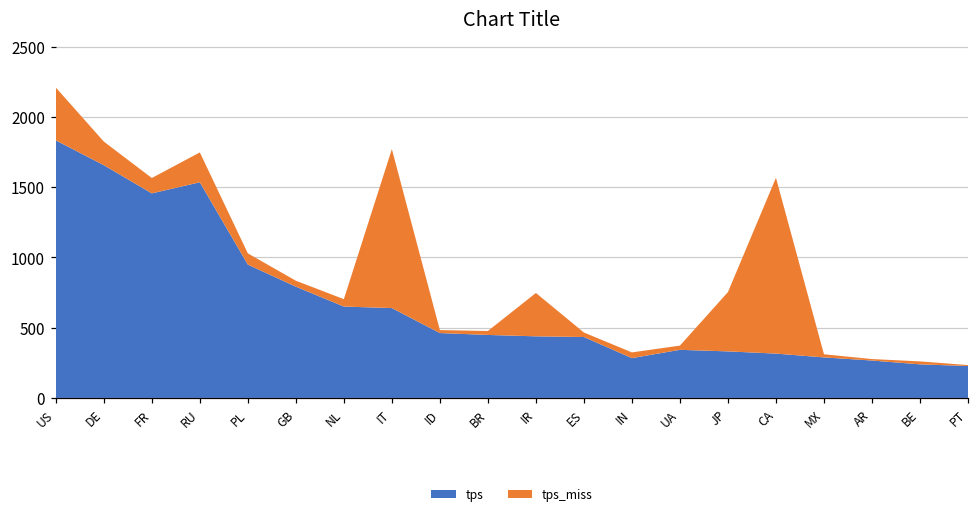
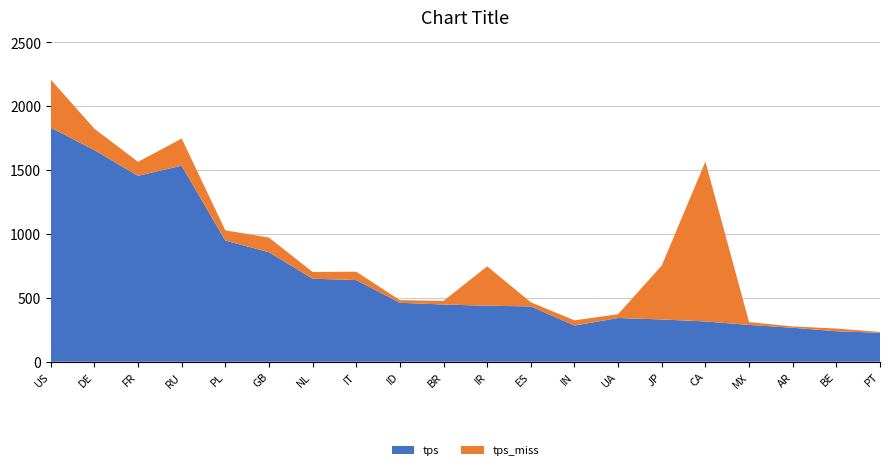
  {
    "tps": {
-     "GB": 790
+     "GB": 860
    },
    "tps_miss": {
      "US": 380,
      "DE": 170,
      "FR": 110,
      "RU": 210,
      "PL": 80,
-     "GB": 40,
+     "GB": 110,
      "NL": 50,
-     "IT": 1130,
+     "IT": 70,
      "ID": 20,
      "BR": 30,
      "IR": 310,
      "ES": 30,
      "IN": 40,
      "UA": 30,
      "JP": 420,
      "CA": 1250,
      "MX": 20,
      "BE": 20
    }
  }
